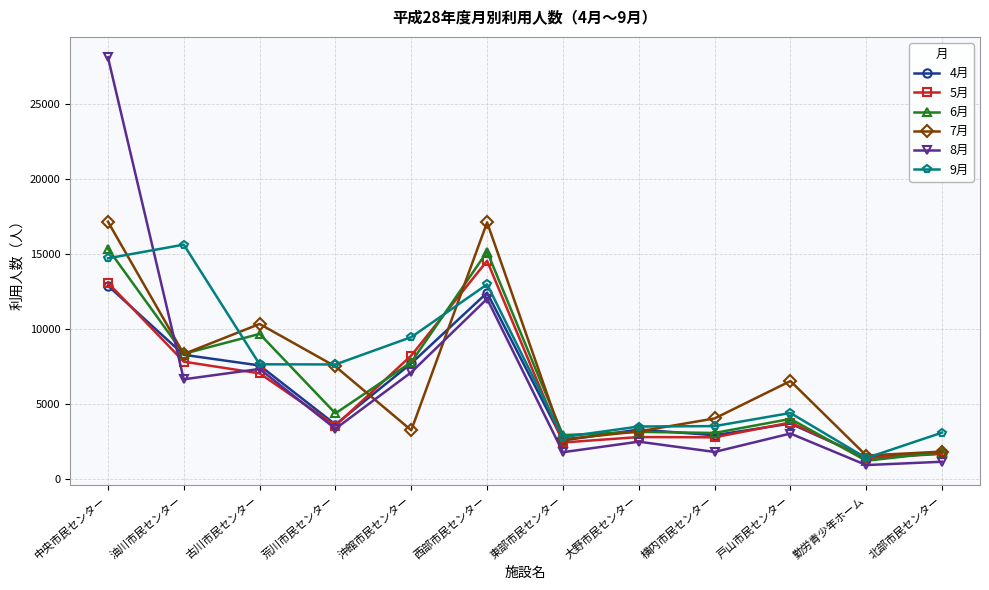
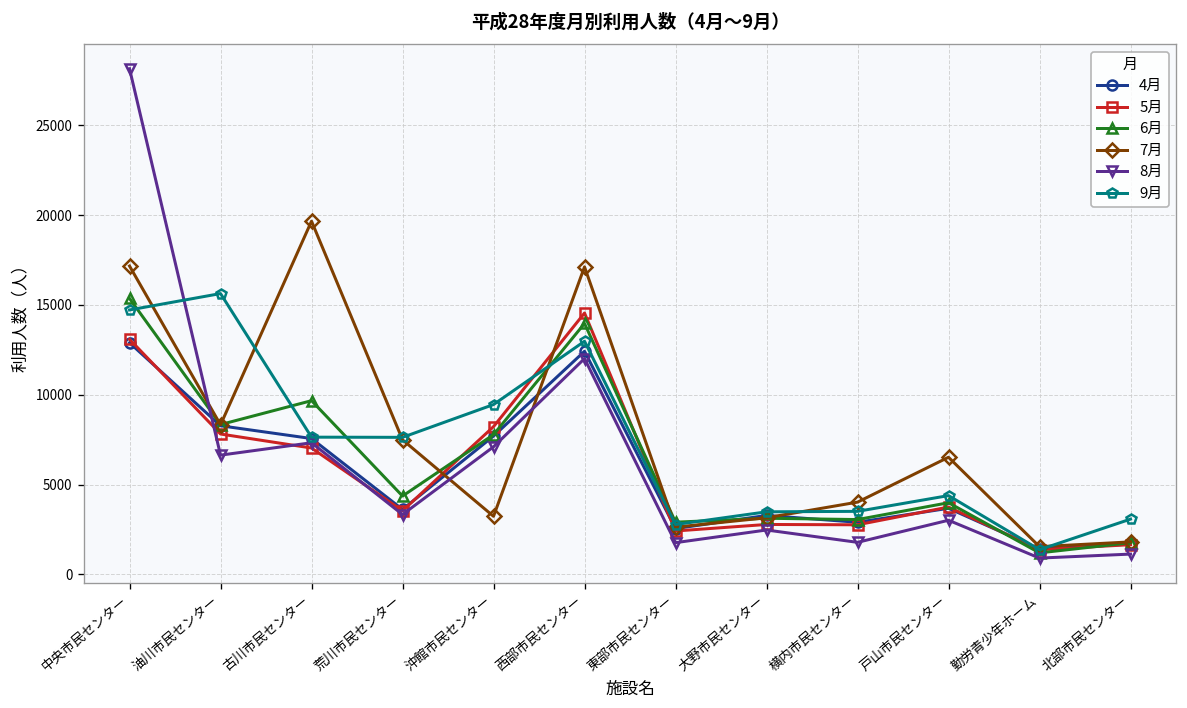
  {
    "4月": {
      "中央市民センター": 12900,
      "西部市民センター": 12400
    },
    "5月": {
      "中央市民センター": 13100,
      "油川市民センター": 7800,
      "古川市民センター": 7000,
      "沖館市民センター": 8200,
      "西部市民センター": 14500,
      "大野市民センター": 2800
    },
    "6月": {
      "中央市民センター": 15400,
      "古川市民センター": 9700,
      "荒川市民センター": 4400,
-     "西部市民センター": 15200,
+     "西部市民センター": 14000,
      "戸山市民センター": 4000,
      "勤労青少年ホーム": 1200
    },
    "7月": {
      "中央市民センター": 17200,
-     "古川市民センター": 10300,
+     "古川市民センター": 19700,
      "沖館市民センター": 3200,
      "西部市民センター": 17100,
      "横内市民センター": 4000,
      "戸山市民センター": 6500
    },
    "8月": {
      "中央市民センター": 28100,
      "油川市民センター": 6600,
      "古川市民センター": 7300,
      "荒川市民センター": 3300,
      "沖館市民センター": 7100,
      "西部市民センター": 12000,
      "東部市民センター": 1800,
      "大野市民センター": 2500,
      "横内市民センター": 1800,
      "戸山市民センター": 3000,
      "勤労青少年ホーム": 900,
      "北部市民センター": 1100
    },
    "9月": {
      "中央市民センター": 14700,
      "油川市民センター": 15600,
      "沖館市民センター": 9500,
      "西部市民センター": 13000,
      "大野市民センター": 3500,
      "横内市民センター": 3500,
      "戸山市民センター": 4400,
      "北部市民センター": 3100
    }
  }
